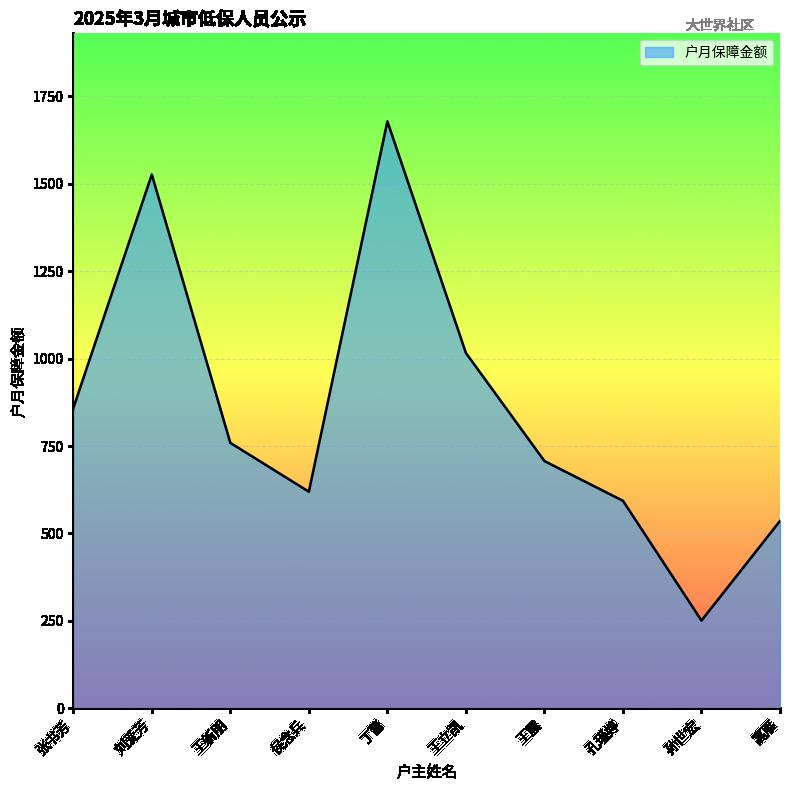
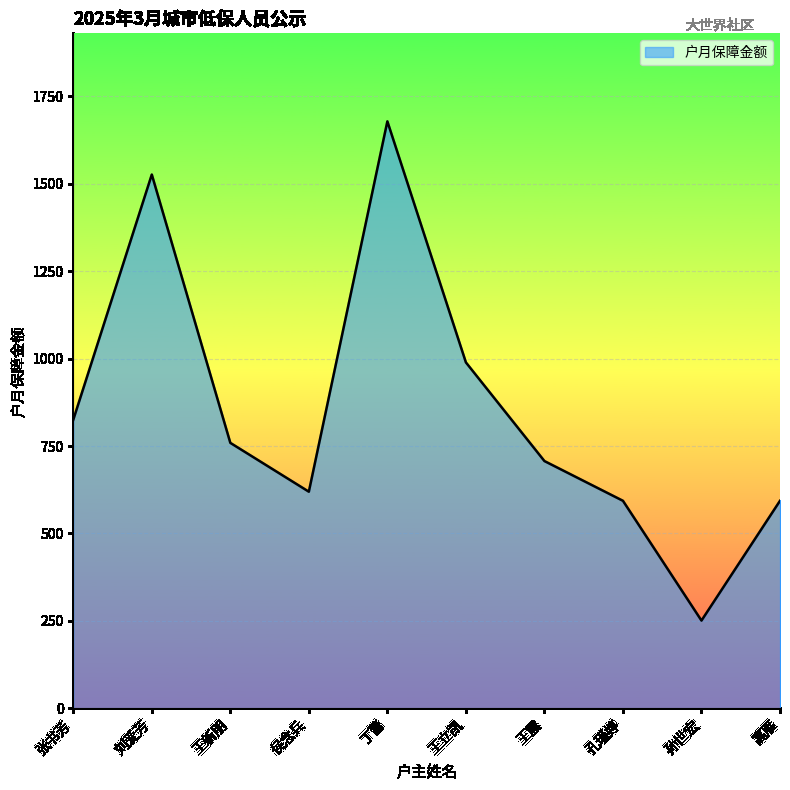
  {
-   "张书芳": 860,
+   "张书芳": 830,
    "刘爱芳": 1530,
    "王新朋": 760,
    "侯念兵": 620,
    "丁蕾": 1680,
-   "王立凯": 1020,
+   "王立凯": 990,
    "王震": 710,
    "孔瑾婷": 590,
    "孙世宏": 250,
-   "高雁": 540
+   "高雁": 590
  }
